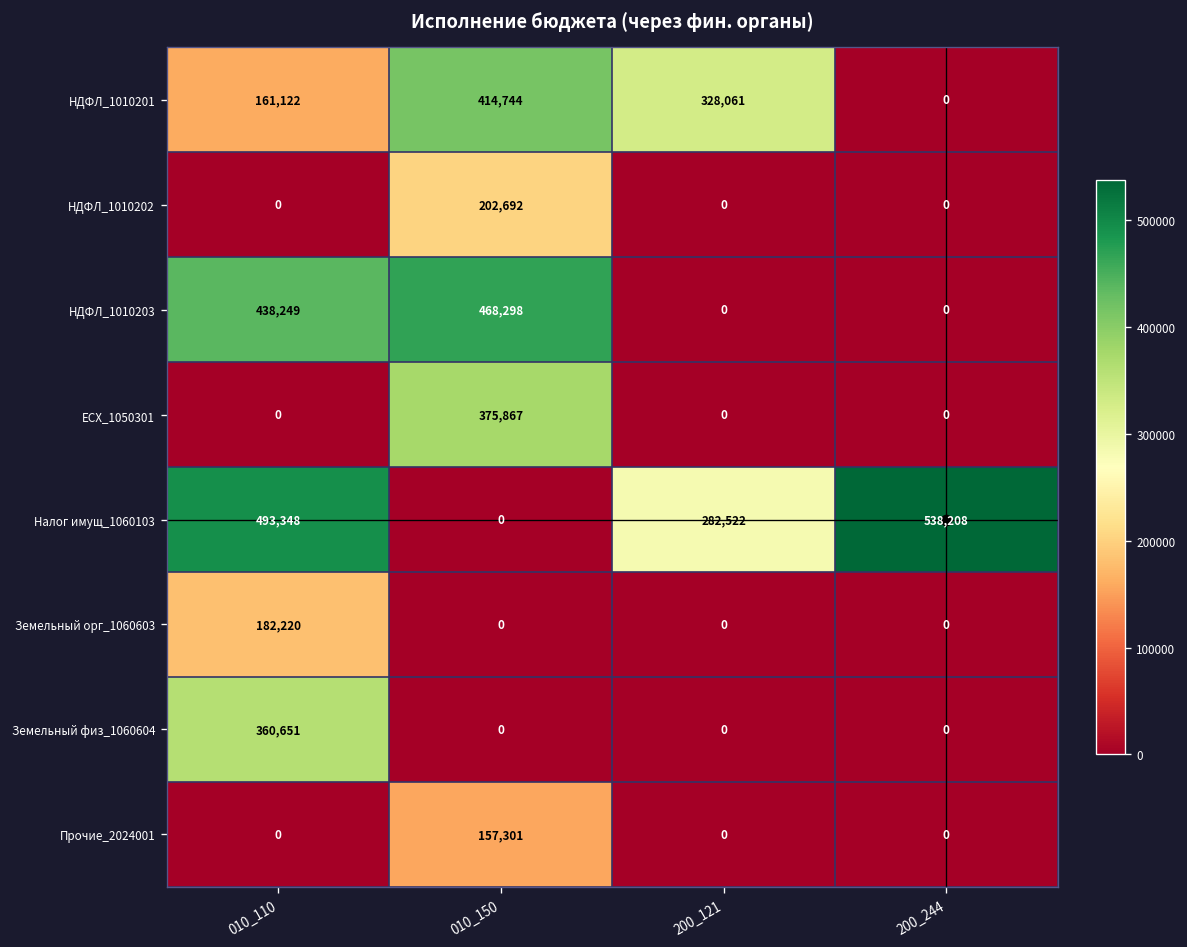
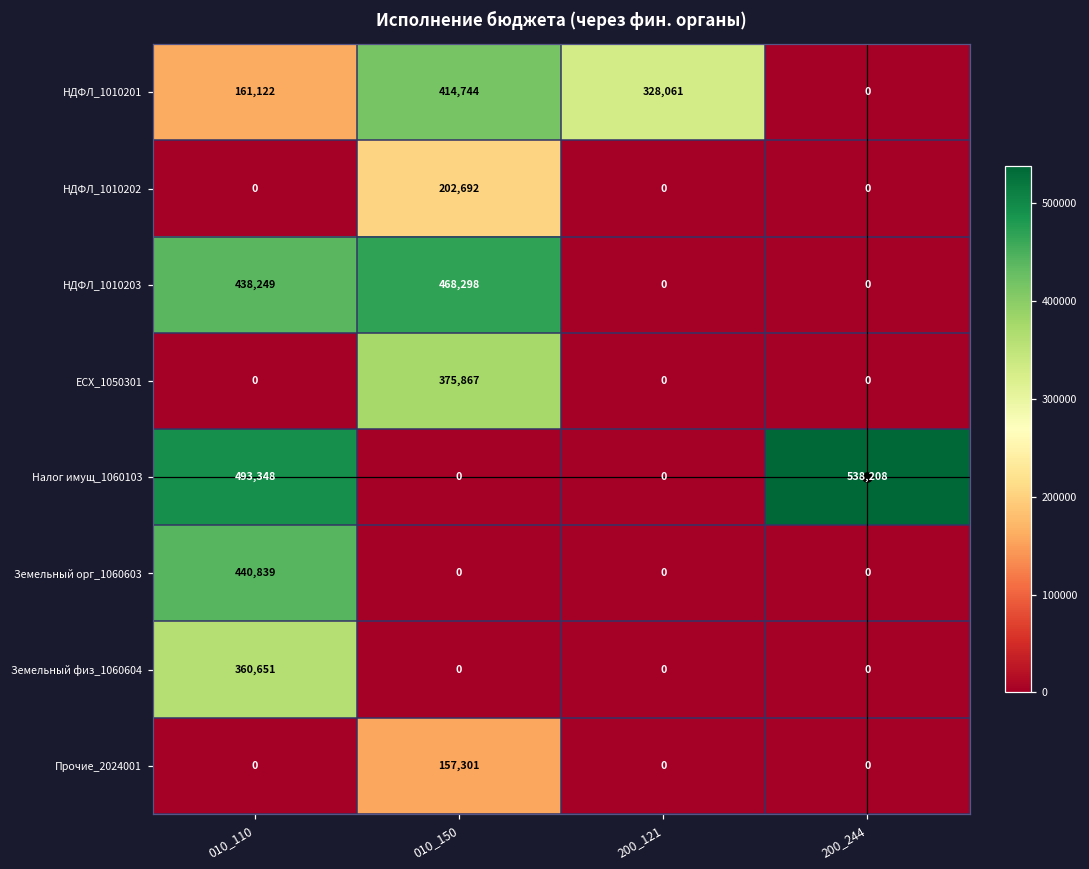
  {
    "НДФЛ_1010201": {
      "010_110": "161,122",
      "010_150": "414,744",
      "200_121": "328,061",
      "200_244": "0"
    },
    "НДФЛ_1010202": {
      "010_110": "0",
      "010_150": "202,692",
      "200_121": "0",
      "200_244": "0"
    },
    "НДФЛ_1010203": {
      "010_110": "438,249",
      "010_150": "468,298",
      "200_121": "0",
      "200_244": "0"
    },
    "ЕСХ_1050301": {
      "010_110": "0",
      "010_150": "375,867",
      "200_121": "0",
      "200_244": "0"
    },
    "Налог имущ_1060103": {
      "010_110": "493,348",
      "010_150": "0",
-     "200_121": "282,522"
+     "200_121": "0"
    },
    "Земельный орг_1060603": {
-     "010_110": "182,220",
+     "010_110": "440,839",
      "010_150": "0",
      "200_121": "0",
      "200_244": "0"
    },
    "Земельный физ_1060604": {
      "010_110": "360,651",
      "010_150": "0",
      "200_121": "0",
      "200_244": "0"
    },
    "Прочие_2024001": {
      "010_110": "0",
      "010_150": "157,301",
      "200_121": "0",
      "200_244": "0"
    }
  }
